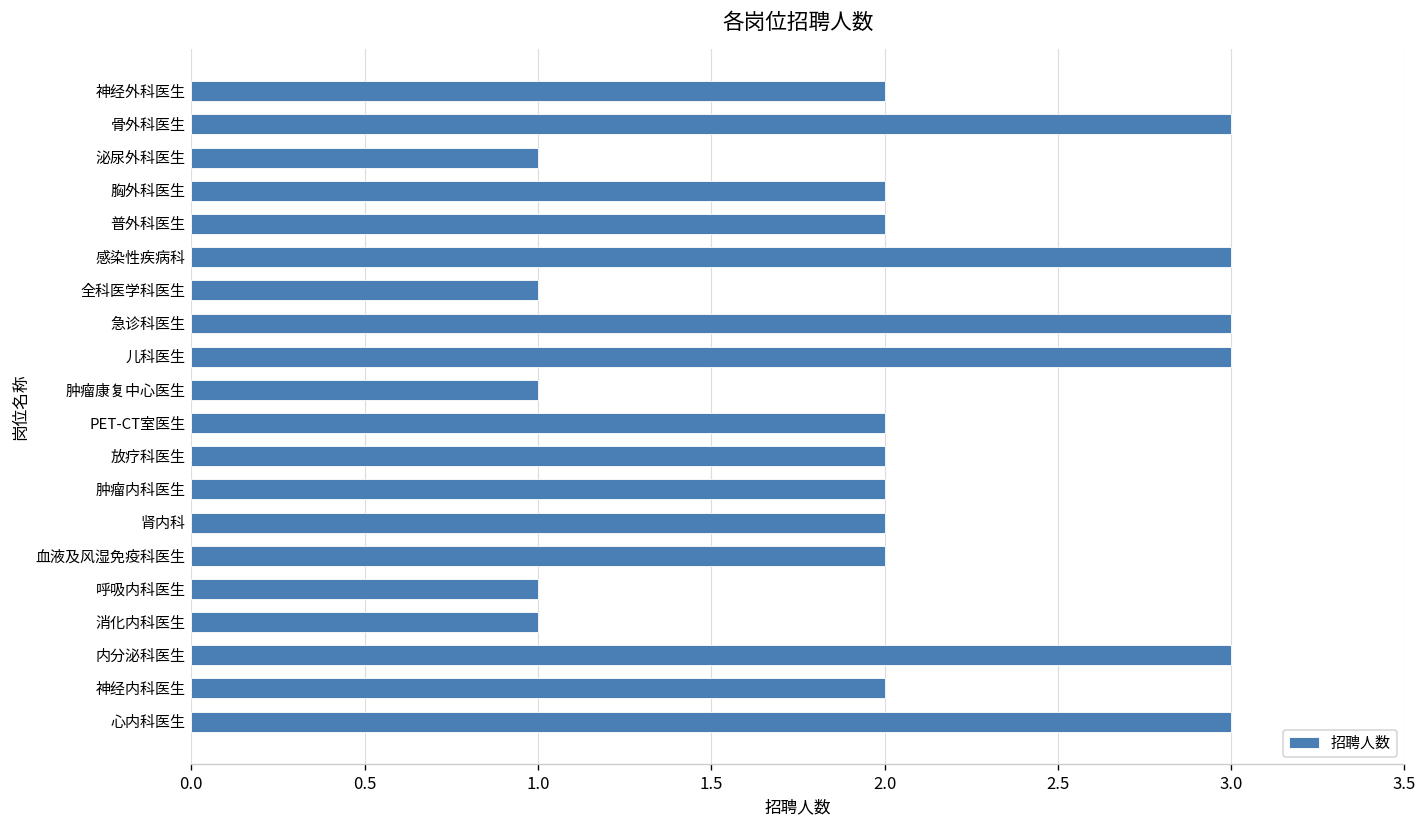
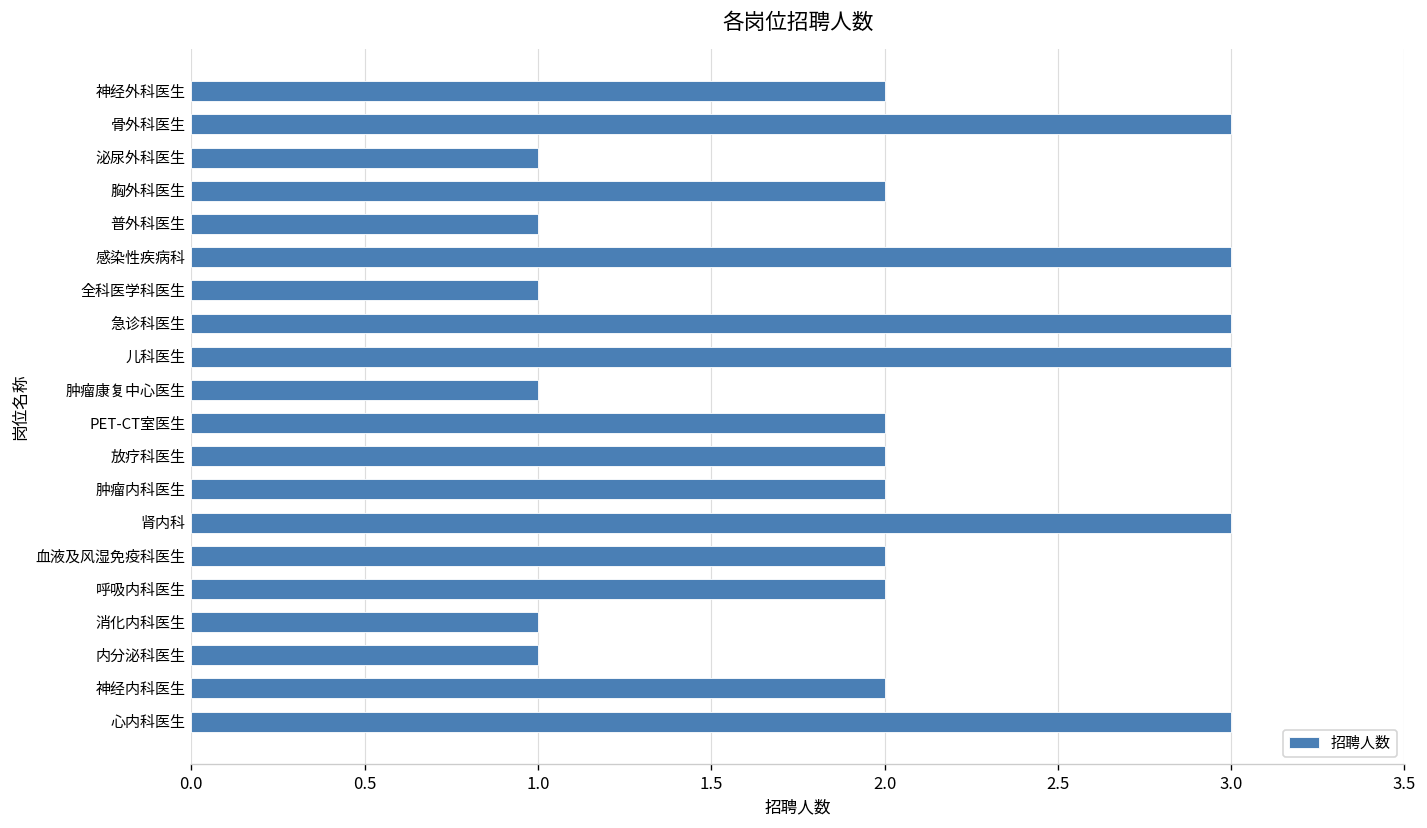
  {
    "神经外科医生": 2,
    "骨外科医生": 3,
    "泌尿外科医生": 1,
    "胸外科医生": 2,
-   "普外科医生": 2,
+   "普外科医生": 1,
    "感染性疾病科": 3,
    "全科医学科医生": 1,
    "急诊科医生": 3,
    "儿科医生": 3,
    "肿瘤康复中心医生": 1,
    "PET-CT室医生": 2,
    "放疗科医生": 2,
    "肿瘤内科医生": 2,
-   "肾内科": 2,
+   "肾内科": 3,
    "血液及风湿免疫科医生": 2,
-   "呼吸内科医生": 1,
+   "呼吸内科医生": 2,
    "消化内科医生": 1,
-   "内分泌科医生": 3,
+   "内分泌科医生": 1,
    "神经内科医生": 2,
    "心内科医生": 3
  }
